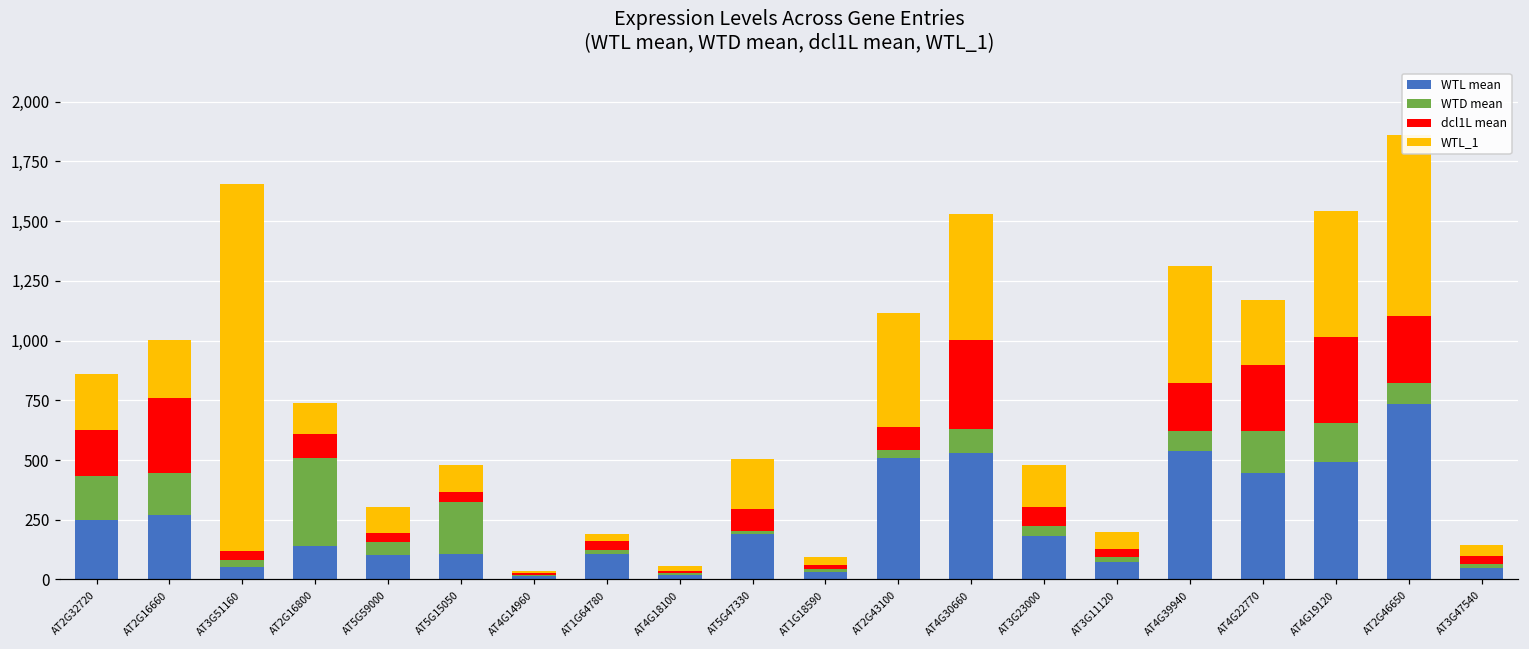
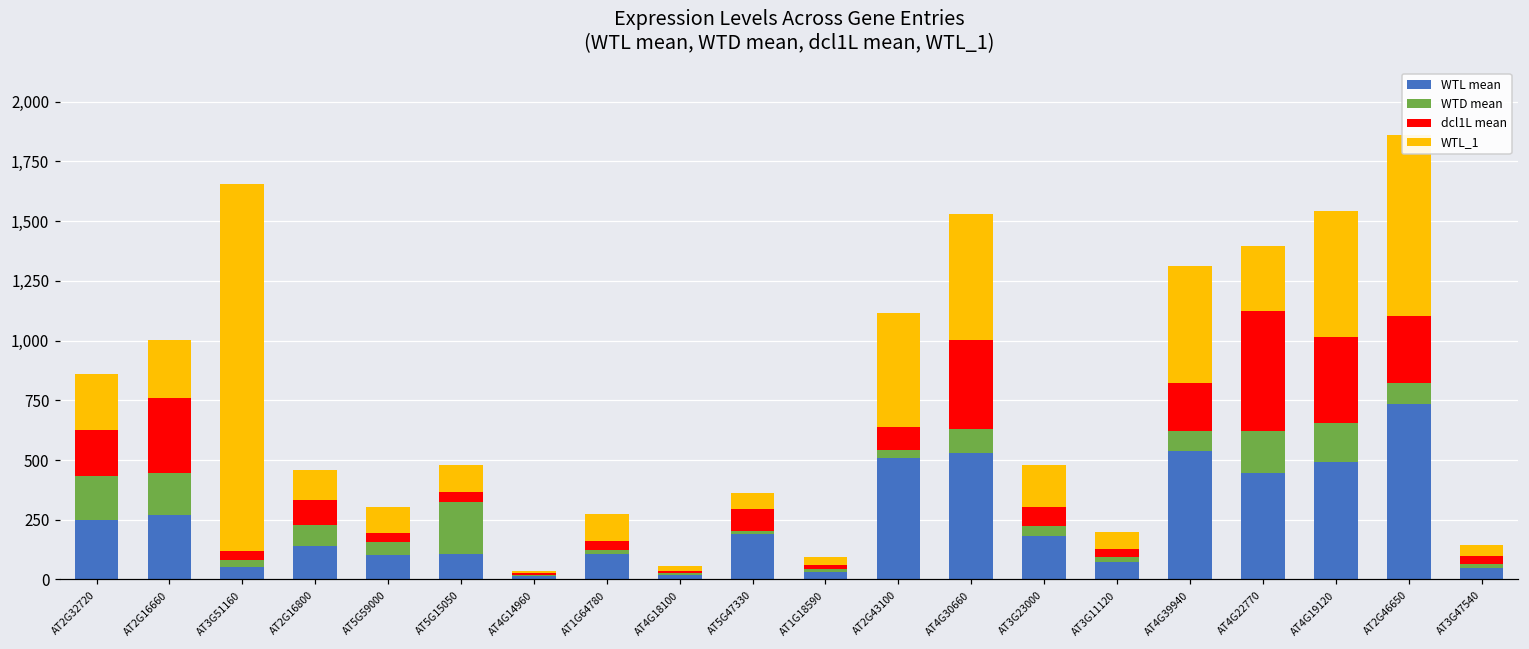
  {
    "WTL mean": {
      "AT2G32720": "250",
      "AT2G16660": "270",
      "AT3G51160": "50",
      "AT2G16800": "140",
      "AT5G59000": "100",
      "AT5G15050": "110",
      "AT4G14960": "10",
      "AT1G64780": "110",
      "AT4G18100": "20",
      "AT5G47330": "190",
      "AT1G18590": "30",
      "AT2G43100": "510",
      "AT4G30660": "530",
      "AT3G23000": "180",
      "AT3G11120": "70",
      "AT4G39940": "540",
      "AT4G22770": "450",
      "AT4G19120": "490",
      "AT2G46650": "730",
      "AT3G47540": "50"
    },
    "WTD mean": {
      "AT2G32720": "180",
      "AT2G16660": "180",
      "AT3G51160": "30",
-     "AT2G16800": "370",
+     "AT2G16800": "90",
      "AT5G59000": "60",
      "AT5G15050": "220",
      "AT1G64780": "20",
      "AT5G47330": "20",
      "AT2G43100": "30",
      "AT4G30660": "100",
      "AT3G23000": "40",
      "AT3G11120": "20",
      "AT4G39940": "80",
      "AT4G22770": "180",
      "AT4G19120": "160",
      "AT2G46650": "90",
      "AT3G47540": "20"
    },
    "dcl1L mean": {
      "AT2G32720": "190",
      "AT2G16660": "320",
      "AT3G51160": "40",
      "AT2G16800": "100",
      "AT5G59000": "40",
      "AT5G15050": "40",
      "AT1G64780": "40",
      "AT5G47330": "90",
      "AT1G18590": "20",
      "AT2G43100": "90",
      "AT4G30660": "370",
      "AT3G23000": "80",
      "AT3G11120": "40",
      "AT4G39940": "200",
-     "AT4G22770": "280",
+     "AT4G22770": "500",
      "AT4G19120": "360",
      "AT2G46650": "280",
      "AT3G47540": "30"
    },
    "WTL_1": {
      "AT2G32720": "230",
      "AT2G16660": "240",
      "AT3G51160": "1,540",
      "AT2G16800": "130",
      "AT5G59000": "110",
      "AT5G15050": "110",
-     "AT1G64780": "30",
+     "AT1G64780": "110",
      "AT4G18100": "20",
-     "AT5G47330": "210",
+     "AT5G47330": "70",
      "AT1G18590": "30",
      "AT2G43100": "480",
      "AT4G30660": "530",
      "AT3G23000": "170",
      "AT3G11120": "70",
      "AT4G39940": "490",
      "AT4G22770": "270",
      "AT4G19120": "530",
      "AT3G47540": "50"
    }
  }
